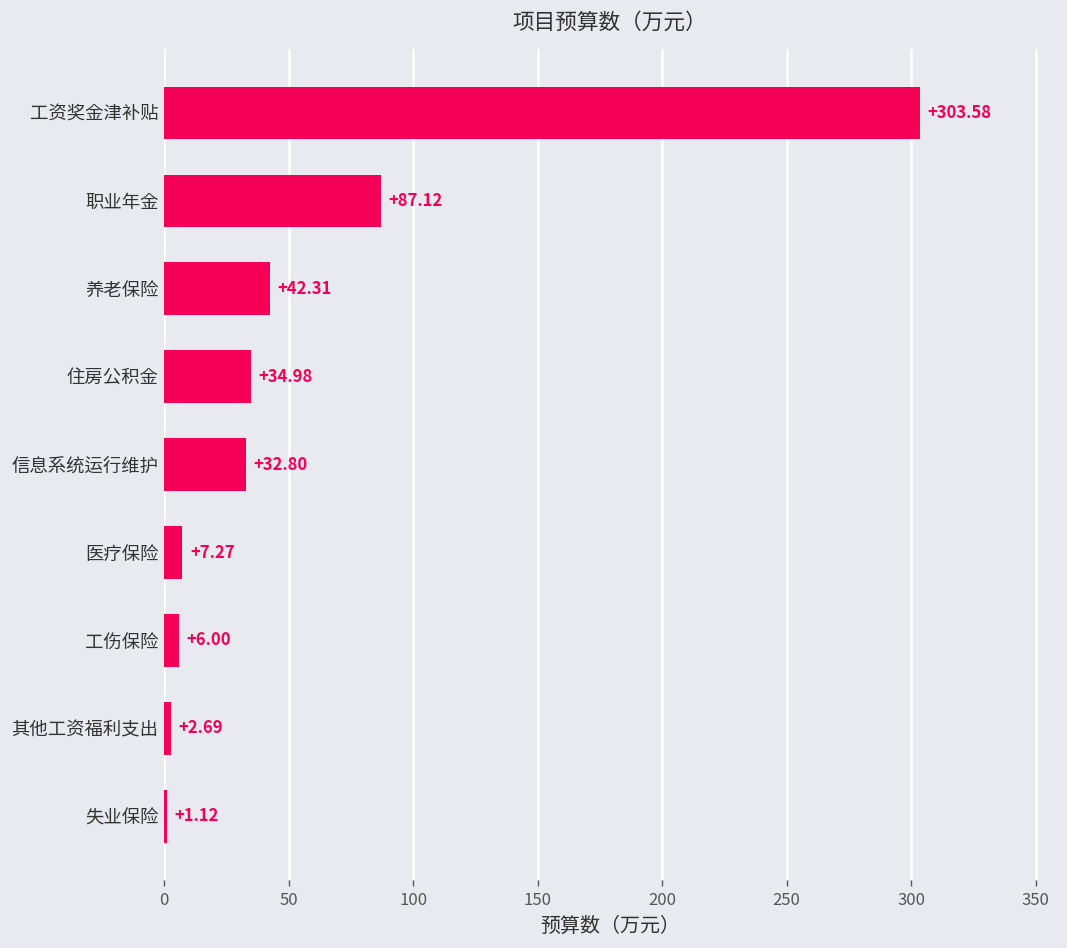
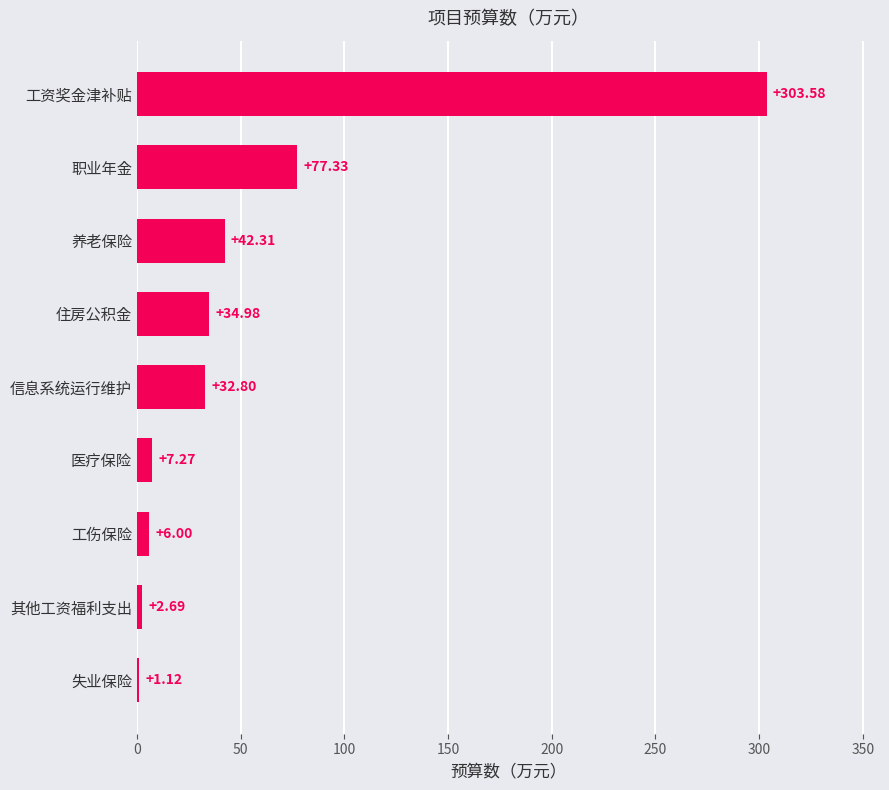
  {
    "工资奖金津补贴": "+303.58",
-   "职业年金": "+87.12",
+   "职业年金": "+77.33",
    "养老保险": "+42.31",
    "住房公积金": "+34.98",
    "信息系统运行维护": "+32.80",
    "医疗保险": "+7.27",
    "工伤保险": "+6.00",
    "其他工资福利支出": "+2.69",
    "失业保险": "+1.12"
  }
